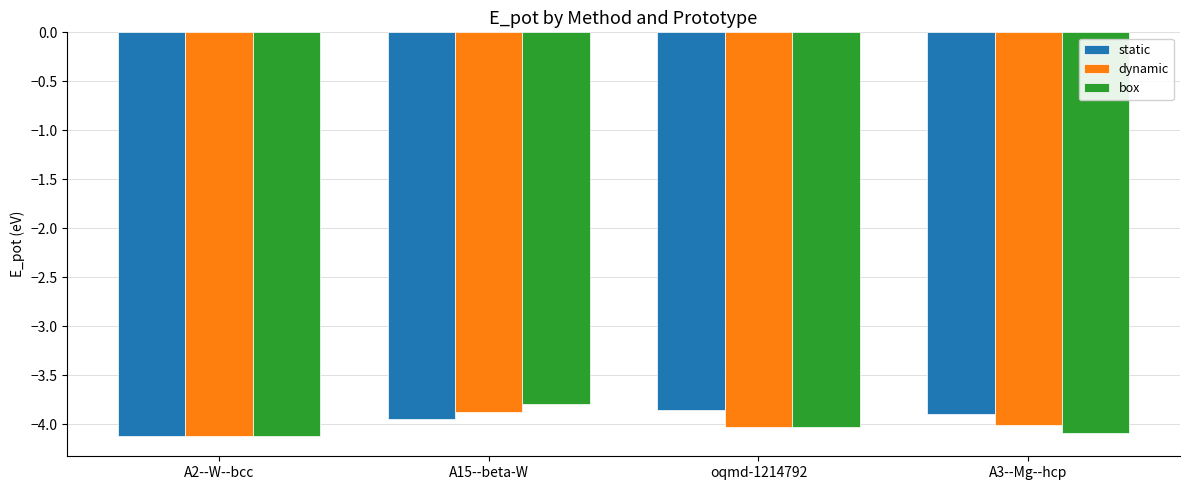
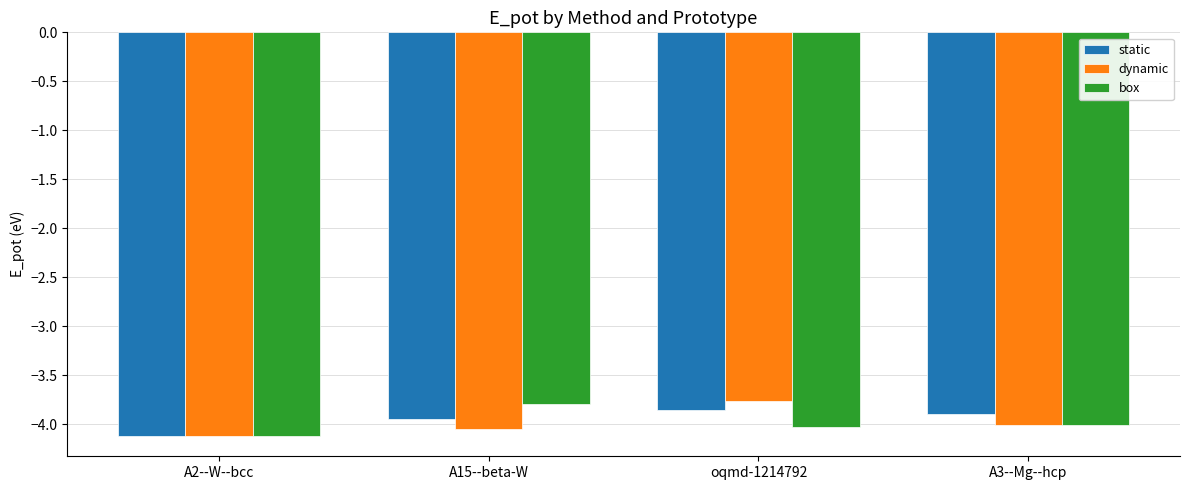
  {
    "static": {
      "A2--W--bcc": -4.1,
      "A15--beta-W": -4.0,
      "oqmd-1214792": -3.9,
      "A3--Mg--hcp": -3.9
    },
    "dynamic": {
      "A2--W--bcc": -4.1,
-     "A15--beta-W": -3.9,
-     "oqmd-1214792": -4.0,
+     "A15--beta-W": -4.0,
+     "oqmd-1214792": -3.8,
      "A3--Mg--hcp": -4.0
    },
    "box": {
      "A2--W--bcc": -4.1,
      "A15--beta-W": -3.8,
      "oqmd-1214792": -4.0,
-     "A3--Mg--hcp": -4.1
+     "A3--Mg--hcp": -4.0
    }
  }
